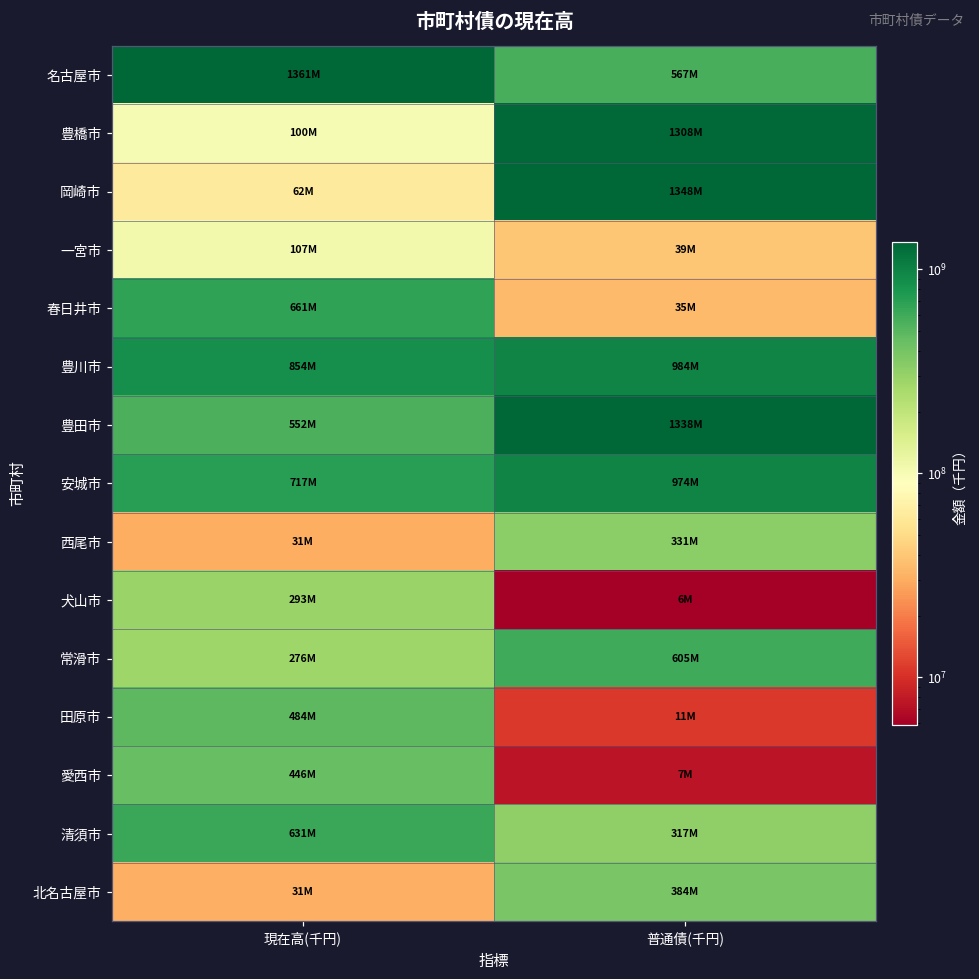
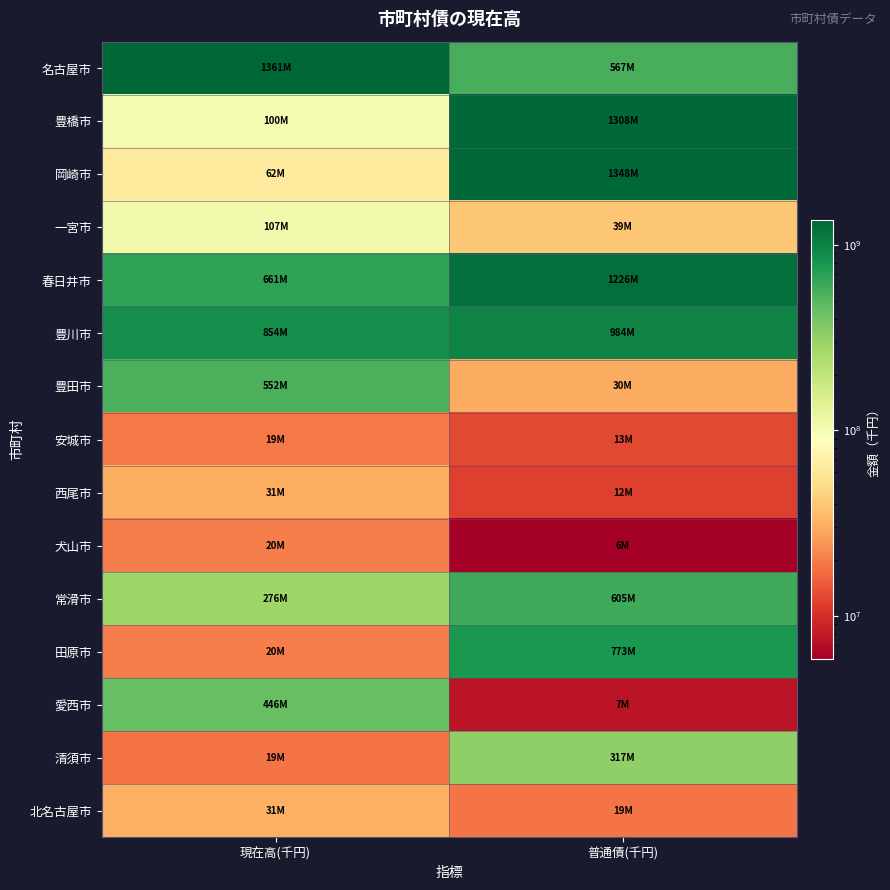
  {
    "名古屋市": {
      "現在高(千円)": "1361M",
      "普通債(千円)": "567M"
    },
    "豊橋市": {
      "現在高(千円)": "100M",
      "普通債(千円)": "1308M"
    },
    "岡崎市": {
      "現在高(千円)": "62M",
      "普通債(千円)": "1348M"
    },
    "一宮市": {
      "現在高(千円)": "107M",
      "普通債(千円)": "39M"
    },
    "春日井市": {
      "現在高(千円)": "661M",
-     "普通債(千円)": "35M"
+     "普通債(千円)": "1226M"
    },
    "豊川市": {
      "現在高(千円)": "854M",
      "普通債(千円)": "984M"
    },
    "豊田市": {
      "現在高(千円)": "552M",
-     "普通債(千円)": "1338M"
+     "普通債(千円)": "30M"
    },
    "安城市": {
-     "現在高(千円)": "717M",
-     "普通債(千円)": "974M"
+     "現在高(千円)": "19M",
+     "普通債(千円)": "13M"
    },
    "西尾市": {
      "現在高(千円)": "31M",
-     "普通債(千円)": "331M"
+     "普通債(千円)": "12M"
    },
    "犬山市": {
-     "現在高(千円)": "293M",
+     "現在高(千円)": "20M",
      "普通債(千円)": "6M"
    },
    "常滑市": {
      "現在高(千円)": "276M",
      "普通債(千円)": "605M"
    },
    "田原市": {
-     "現在高(千円)": "484M",
-     "普通債(千円)": "11M"
+     "現在高(千円)": "20M",
+     "普通債(千円)": "773M"
    },
    "愛西市": {
      "現在高(千円)": "446M",
      "普通債(千円)": "7M"
    },
    "清須市": {
-     "現在高(千円)": "631M",
+     "現在高(千円)": "19M",
      "普通債(千円)": "317M"
    },
    "北名古屋市": {
      "現在高(千円)": "31M",
-     "普通債(千円)": "384M"
+     "普通債(千円)": "19M"
    }
  }
